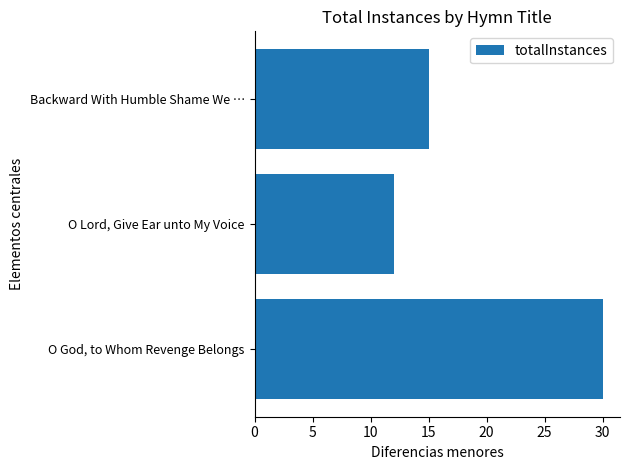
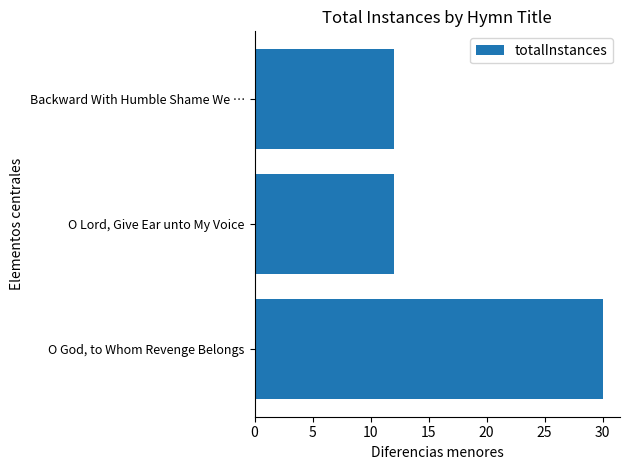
  {
-   "Backward With Humble Shame We …": 15,
+   "Backward With Humble Shame We …": 12,
    "O Lord, Give Ear unto My Voice": 12,
    "O God, to Whom Revenge Belongs": 30
  }
